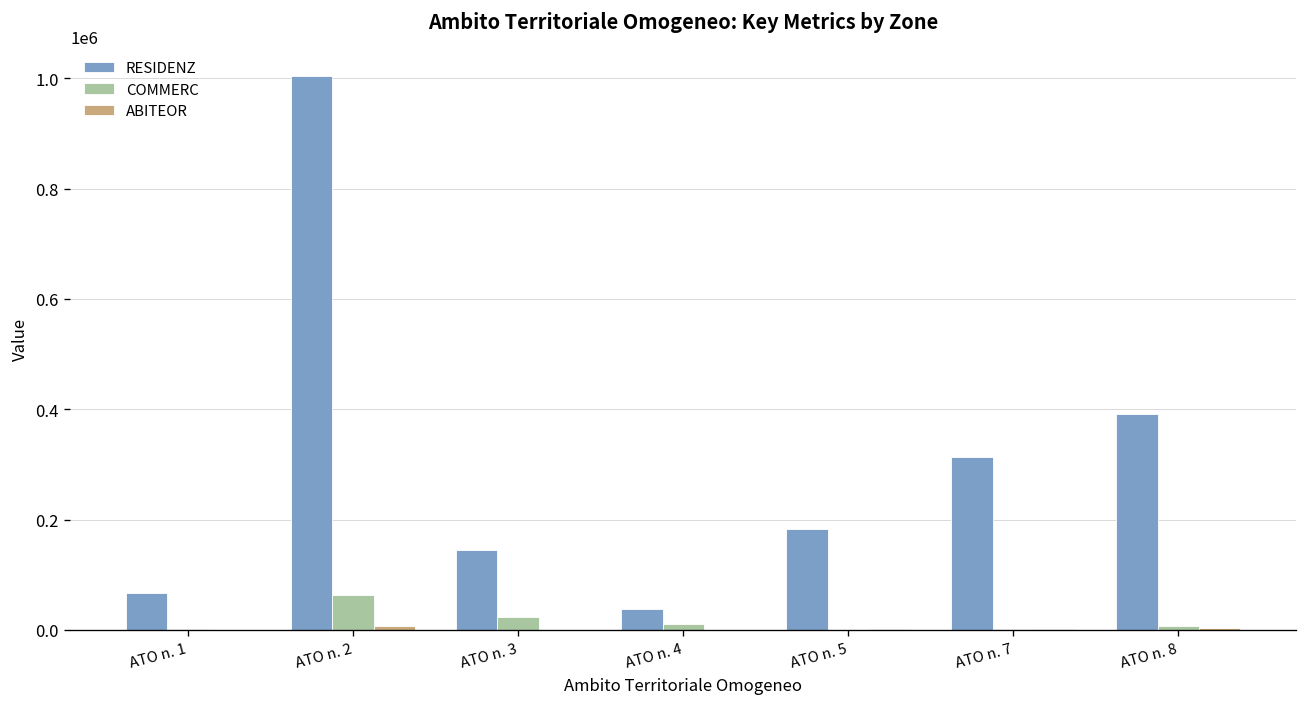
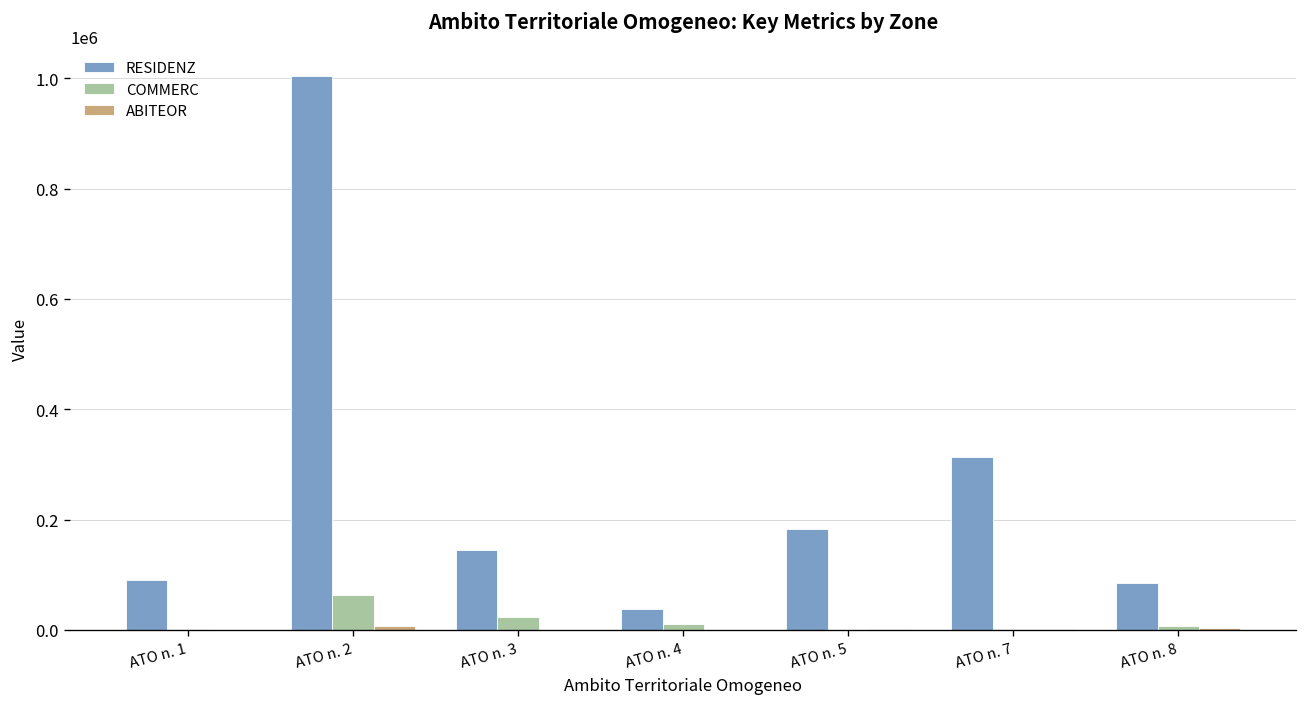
  {
    "RESIDENZ": {
-     "ATO n. 1": 70000,
+     "ATO n. 1": 90000,
      "ATO n. 2": 1010000,
      "ATO n. 3": 140000,
      "ATO n. 4": 40000,
      "ATO n. 5": 180000,
      "ATO n. 7": 310000,
-     "ATO n. 8": 390000
+     "ATO n. 8": 80000
    }
  }
